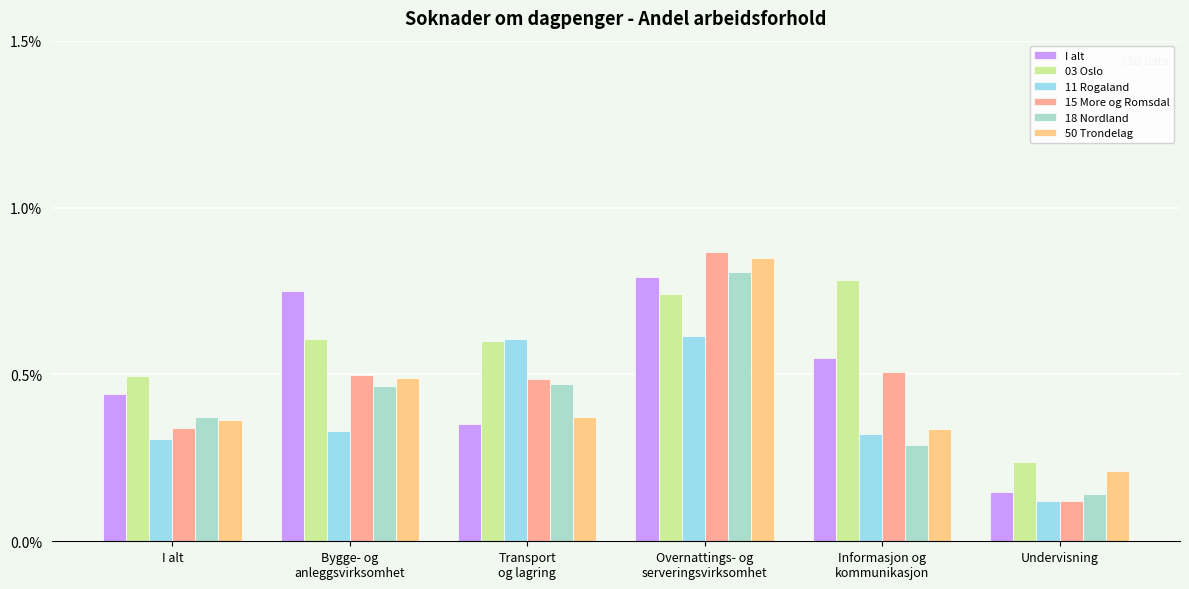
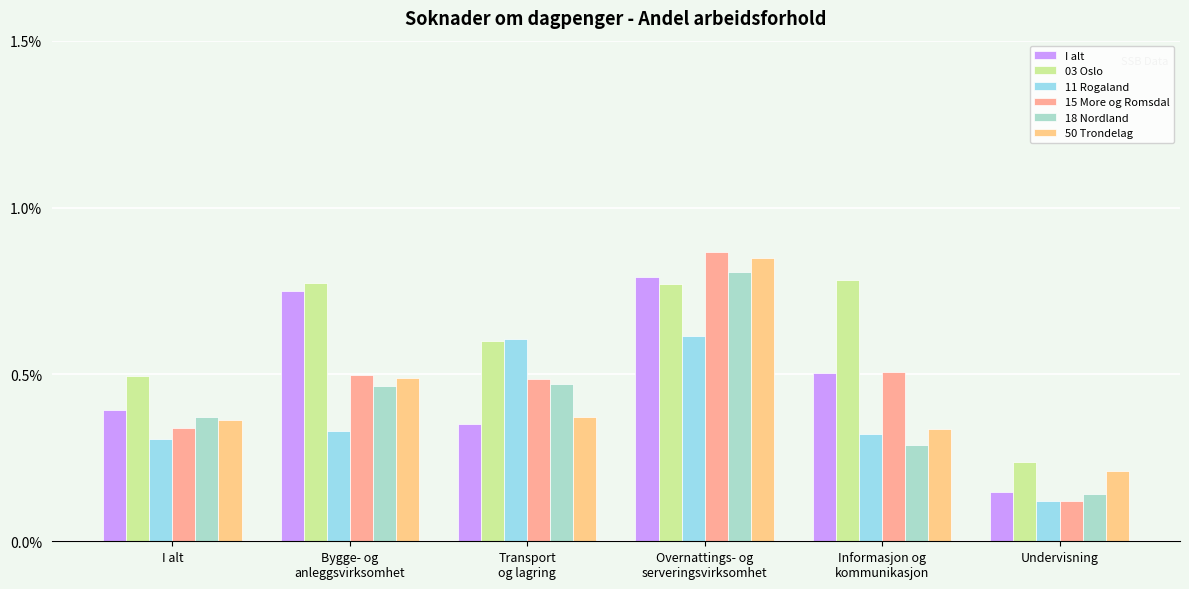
  {
    "I alt": {
-     "I alt": "0.44%",
+     "I alt": "0.39%",
      "Bygge- og anleggsvirksomhet": "0.75%",
      "Transport og lagring": "0.35%",
      "Overnattings- og serveringsvirksomhet": "0.79%",
-     "Informasjon og kommunikasjon": "0.55%",
+     "Informasjon og kommunikasjon": "0.50%",
      "Undervisning": "0.15%"
    },
    "03 Oslo": {
      "I alt": "0.50%",
-     "Bygge- og anleggsvirksomhet": "0.61%",
+     "Bygge- og anleggsvirksomhet": "0.77%",
      "Transport og lagring": "0.60%",
-     "Overnattings- og serveringsvirksomhet": "0.74%",
+     "Overnattings- og serveringsvirksomhet": "0.77%",
      "Informasjon og kommunikasjon": "0.78%",
      "Undervisning": "0.24%"
    }
  }
